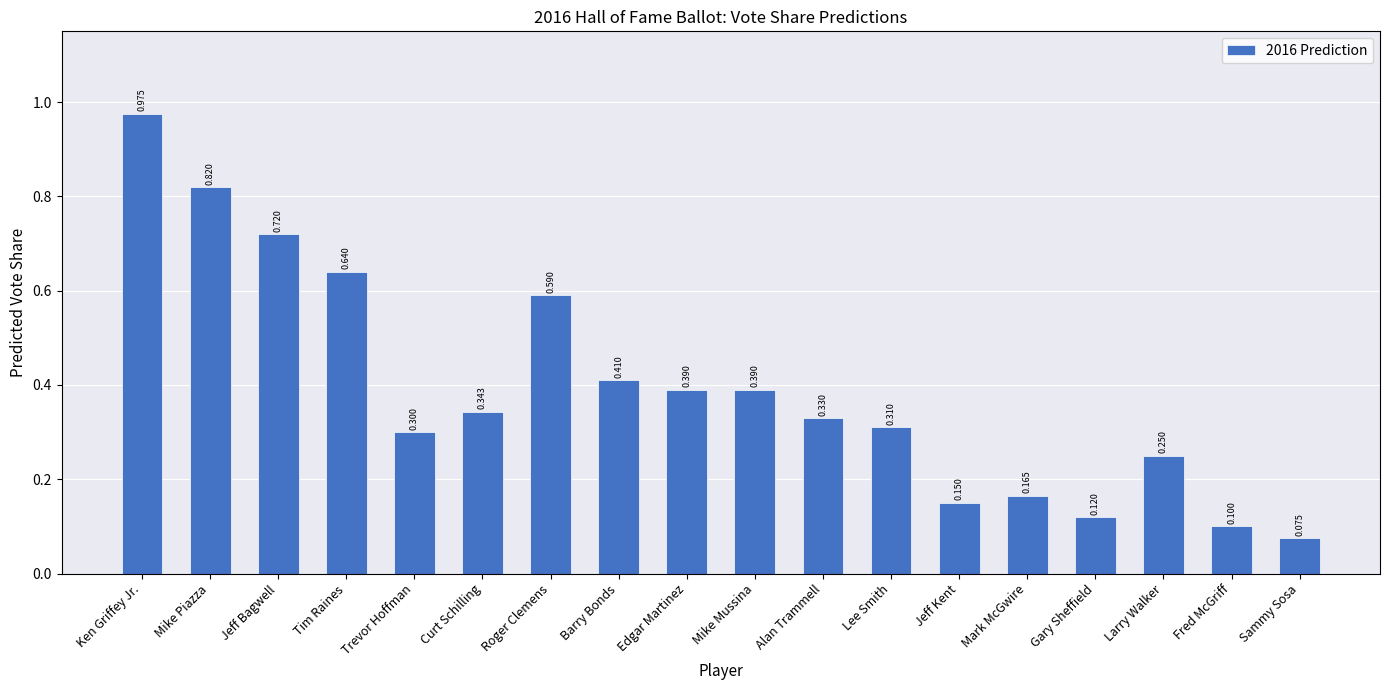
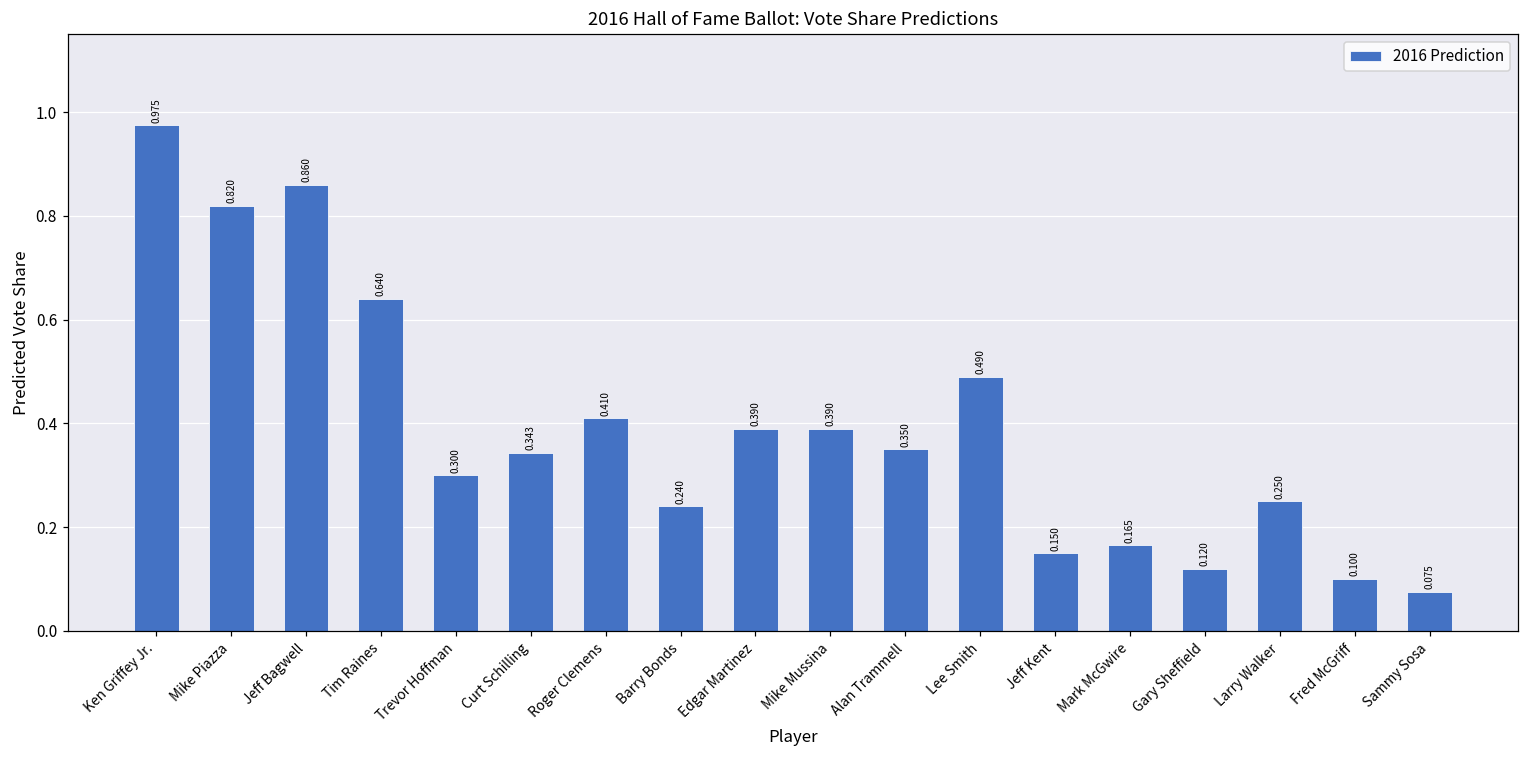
  {
    "Ken Griffey Jr.": 0.975,
    "Mike Piazza": 0.820,
-   "Jeff Bagwell": 0.720,
+   "Jeff Bagwell": 0.860,
    "Tim Raines": 0.640,
    "Trevor Hoffman": 0.300,
    "Curt Schilling": 0.343,
-   "Roger Clemens": 0.590,
-   "Barry Bonds": 0.410,
+   "Roger Clemens": 0.410,
+   "Barry Bonds": 0.240,
    "Edgar Martinez": 0.390,
    "Mike Mussina": 0.390,
-   "Alan Trammell": 0.330,
-   "Lee Smith": 0.310,
+   "Alan Trammell": 0.350,
+   "Lee Smith": 0.490,
    "Jeff Kent": 0.150,
    "Mark McGwire": 0.165,
    "Gary Sheffield": 0.120,
    "Larry Walker": 0.250,
    "Fred McGriff": 0.100,
    "Sammy Sosa": 0.075
  }
